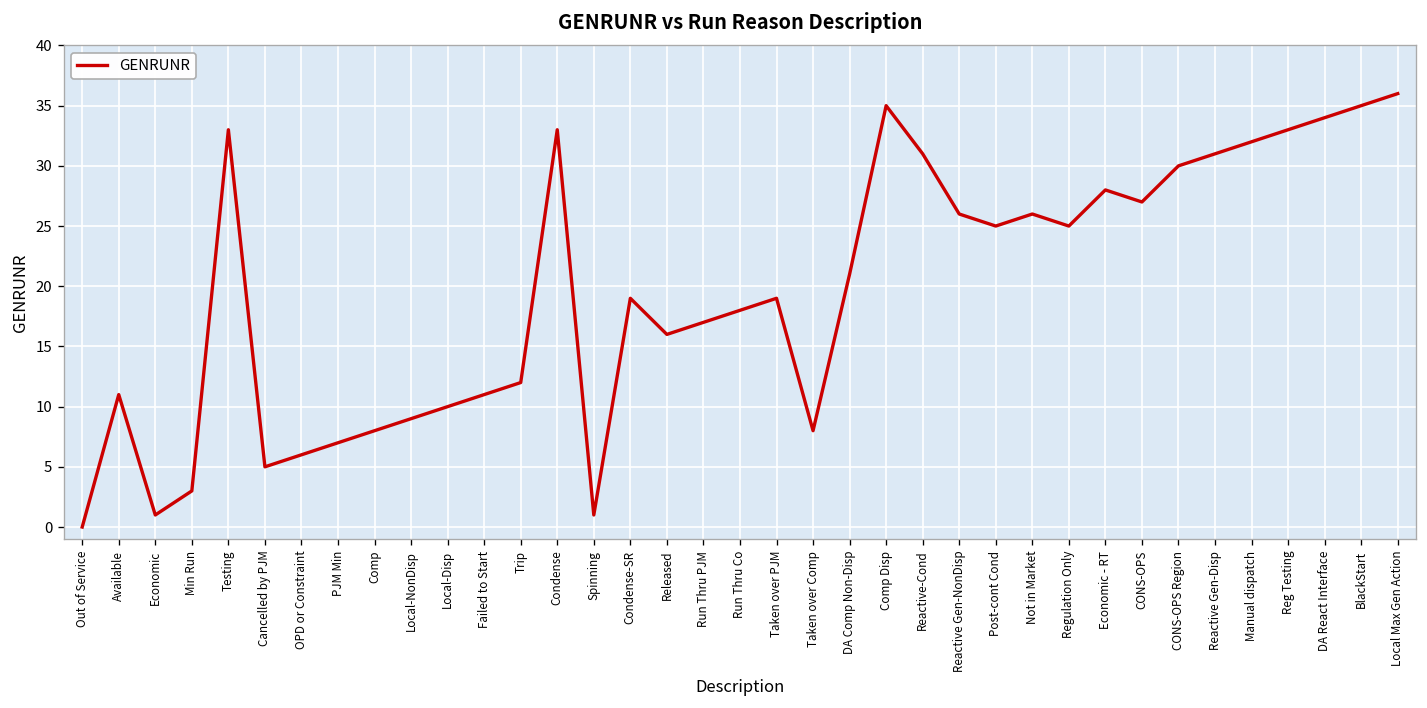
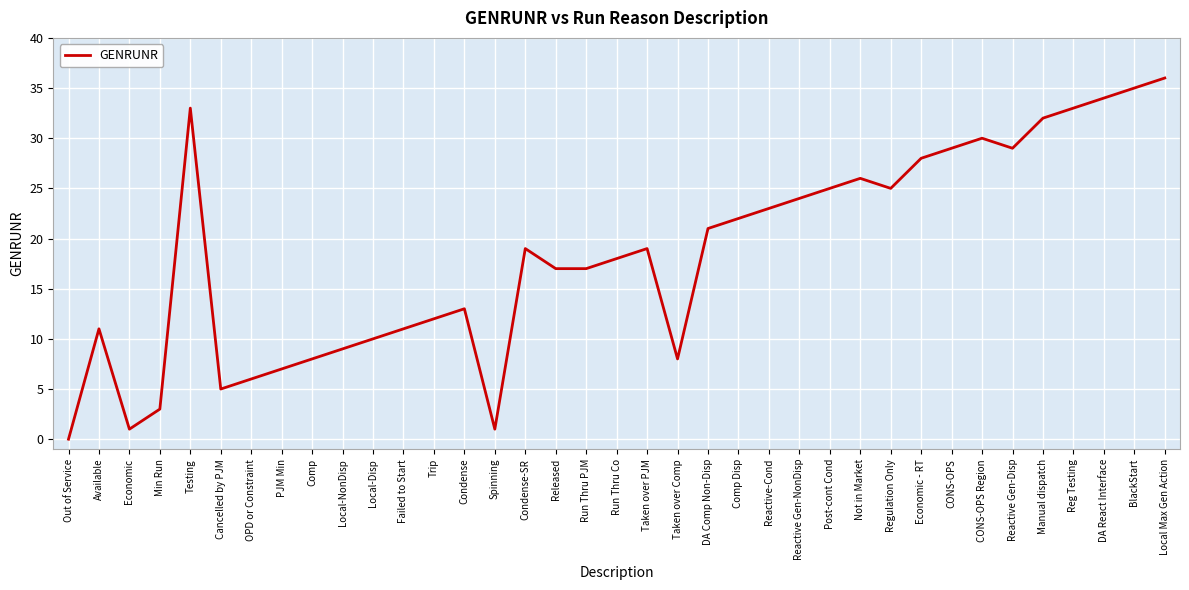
  {
    "Out of Service": 0,
    "Available": 11,
    "Economic": 1,
    "Min Run": 3,
    "Testing": 33,
    "Cancelled by PJM": 5,
    "OPD or Constraint": 6,
    "PJM Min": 7,
    "Comp": 8,
    "Local-NonDisp": 9,
    "Local-Disp": 10,
    "Failed to Start": 11,
    "Trip": 12,
-   "Condense": 33,
+   "Condense": 13,
    "Spinning": 1,
    "Condense-SR": 19,
-   "Released": 16,
+   "Released": 17,
    "Run Thru PJM": 17,
    "Run Thru Co": 18,
    "Taken over PJM": 19,
    "Taken over Comp": 8,
    "DA Comp Non-Disp": 21,
-   "Comp Disp": 35,
-   "Reactive-Cond": 31,
-   "Reactive Gen-NonDisp": 26,
+   "Comp Disp": 22,
+   "Reactive-Cond": 23,
+   "Reactive Gen-NonDisp": 24,
    "Post-cont Cond": 25,
    "Not in Market": 26,
    "Regulation Only": 25,
    "Economic - RT": 28,
-   "CONS-OPS": 27,
+   "CONS-OPS": 29,
    "CONS-OPS Region": 30,
-   "Reactive Gen-Disp": 31,
+   "Reactive Gen-Disp": 29,
    "Manual dispatch": 32,
    "Reg Testing": 33,
    "DA React Interface": 34,
    "BlackStart": 35,
    "Local Max Gen Action": 36
  }
